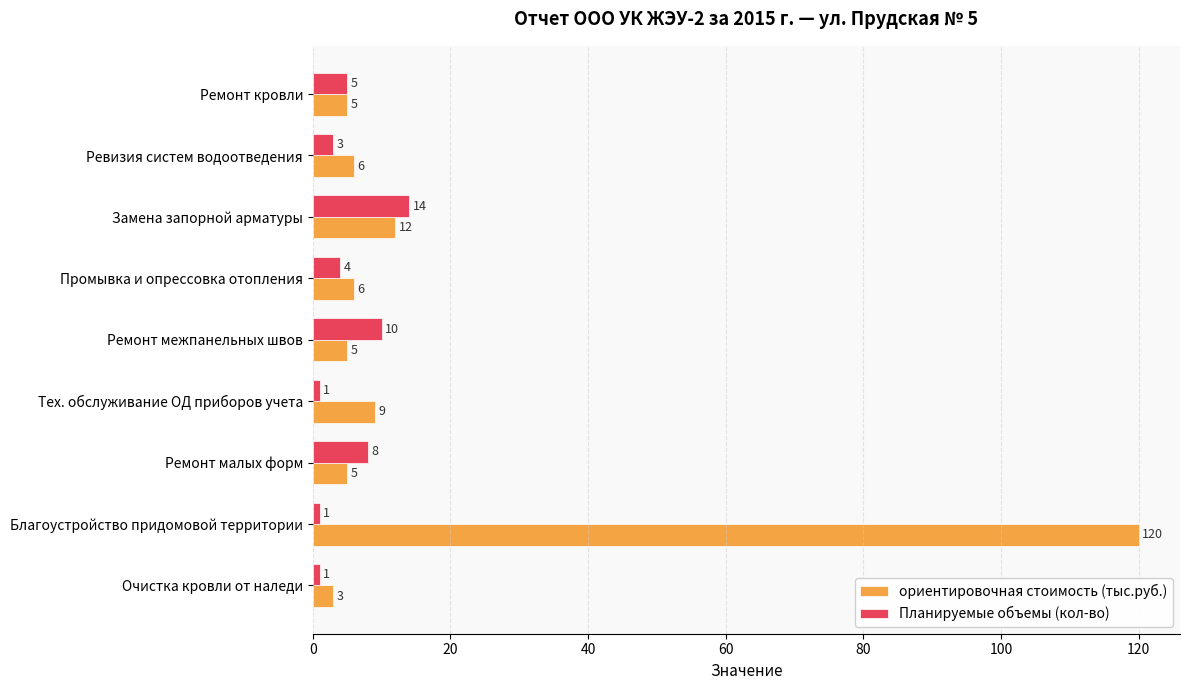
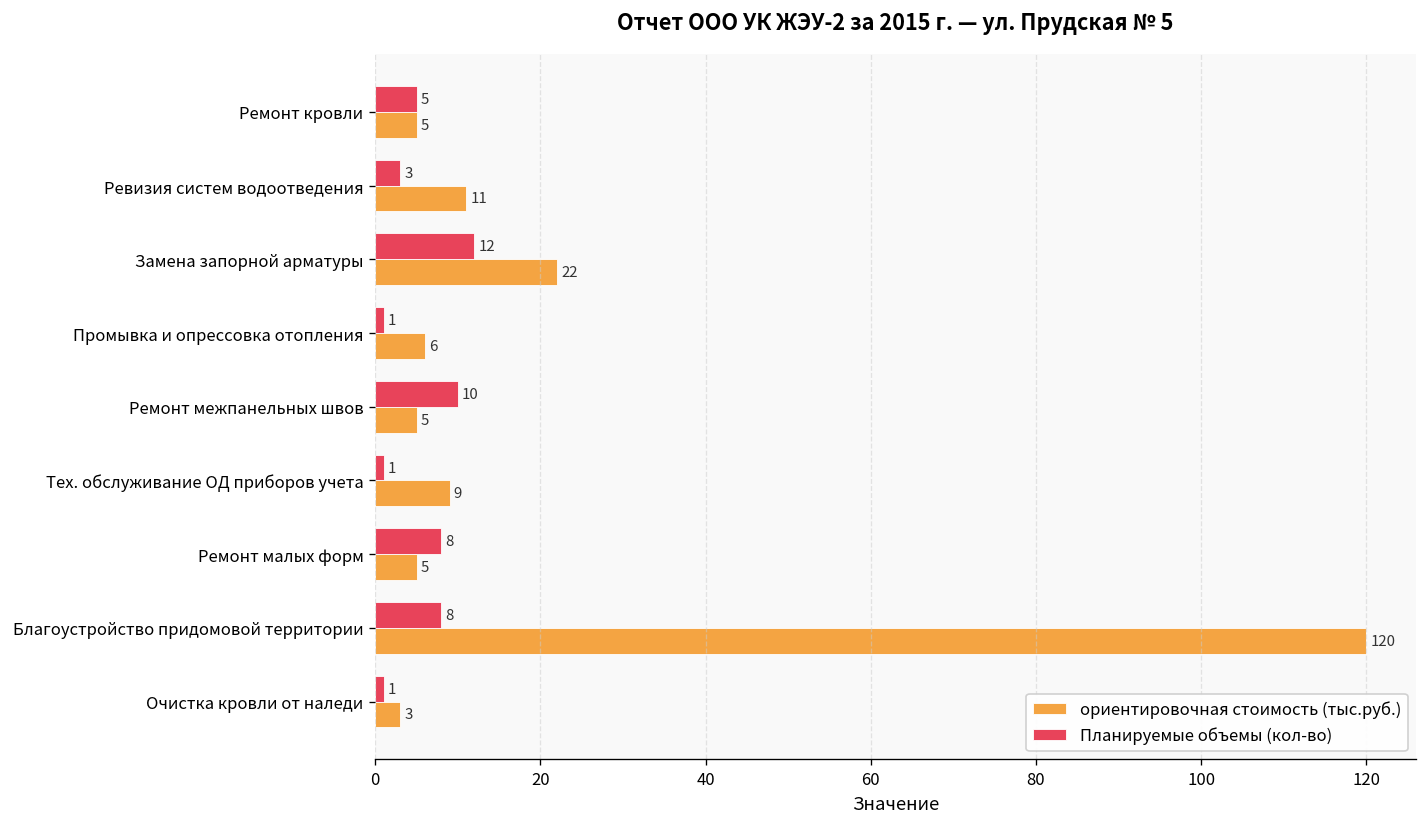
  {
    "ориентировочная стоимость (тыс.руб.)": {
      "Ремонт кровли": 5,
-     "Ревизия систем водоотведения": 6,
-     "Замена запорной арматуры": 12,
+     "Ревизия систем водоотведения": 11,
+     "Замена запорной арматуры": 22,
      "Промывка и опрессовка отопления": 6,
      "Ремонт межпанельных швов": 5,
      "Тех. обслуживание ОД приборов учета": 9,
      "Ремонт малых форм": 5,
      "Благоустройство придомовой территории": 120,
      "Очистка кровли от наледи": 3
    },
    "Планируемые объемы (кол-во)": {
      "Ремонт кровли": 5,
      "Ревизия систем водоотведения": 3,
-     "Замена запорной арматуры": 14,
-     "Промывка и опрессовка отопления": 4,
+     "Замена запорной арматуры": 12,
+     "Промывка и опрессовка отопления": 1,
      "Ремонт межпанельных швов": 10,
      "Тех. обслуживание ОД приборов учета": 1,
      "Ремонт малых форм": 8,
-     "Благоустройство придомовой территории": 1,
+     "Благоустройство придомовой территории": 8,
      "Очистка кровли от наледи": 1
    }
  }
